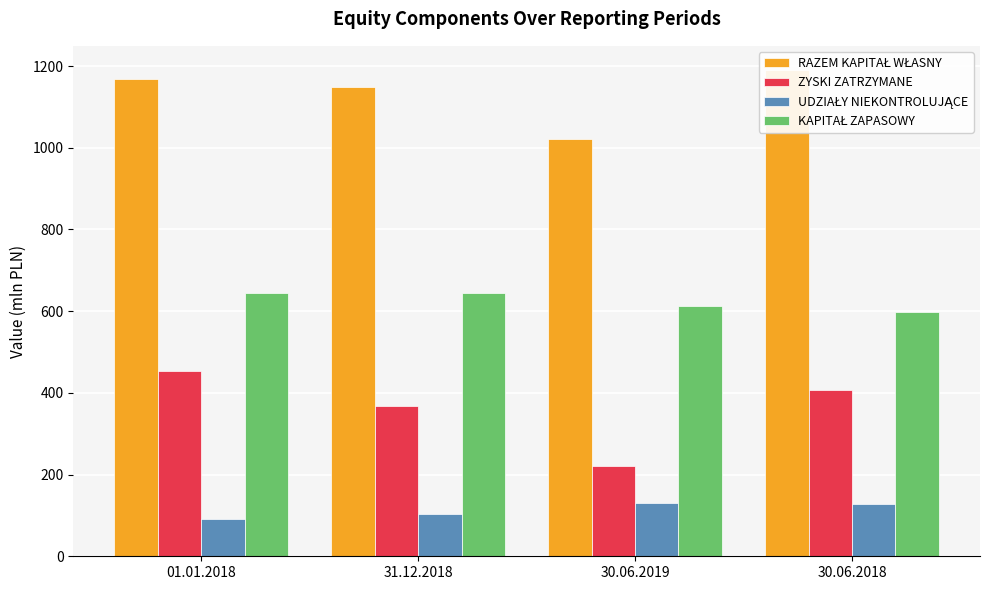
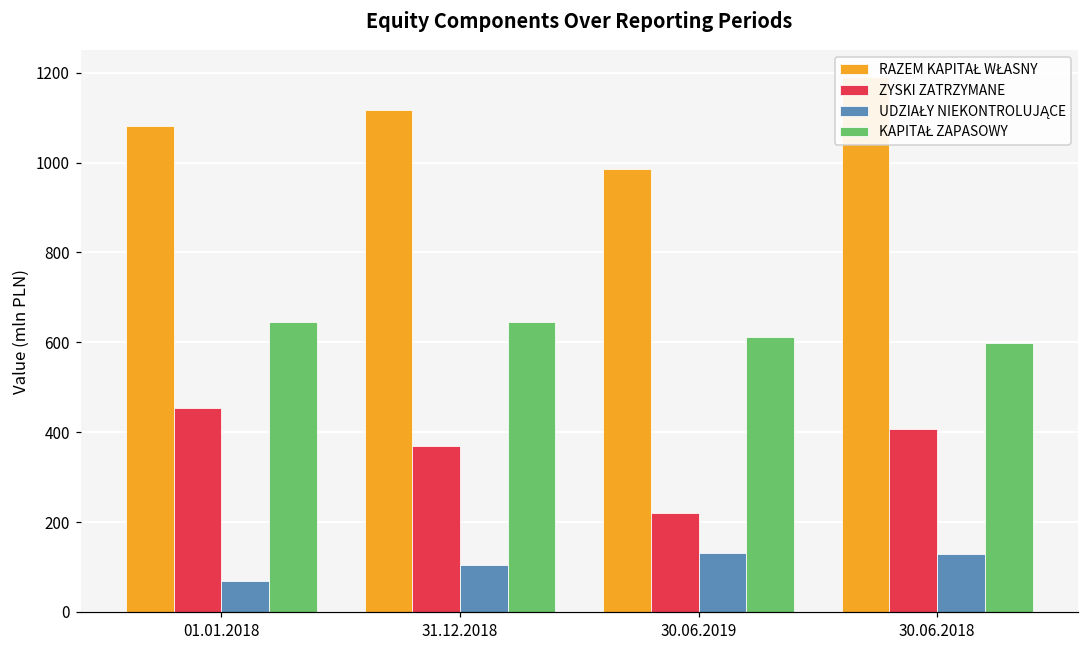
  {
    "RAZEM KAPITAŁ WŁASNY": {
-     "01.01.2018": 1170,
-     "31.12.2018": 1150,
-     "30.06.2019": 1020
+     "01.01.2018": 1080,
+     "31.12.2018": 1120,
+     "30.06.2019": 990
    },
    "ZYSKI ZATRZYMANE": {
      "01.01.2018": 450,
      "31.12.2018": 370,
      "30.06.2019": 220,
      "30.06.2018": 410
    },
    "UDZIAŁY NIEKONTROLUJĄCE": {
-     "01.01.2018": 90,
+     "01.01.2018": 70,
      "31.12.2018": 100,
      "30.06.2019": 130,
      "30.06.2018": 130
    },
    "KAPITAŁ ZAPASOWY": {
      "01.01.2018": 640,
      "31.12.2018": 650,
      "30.06.2019": 610,
      "30.06.2018": 600
    }
  }
